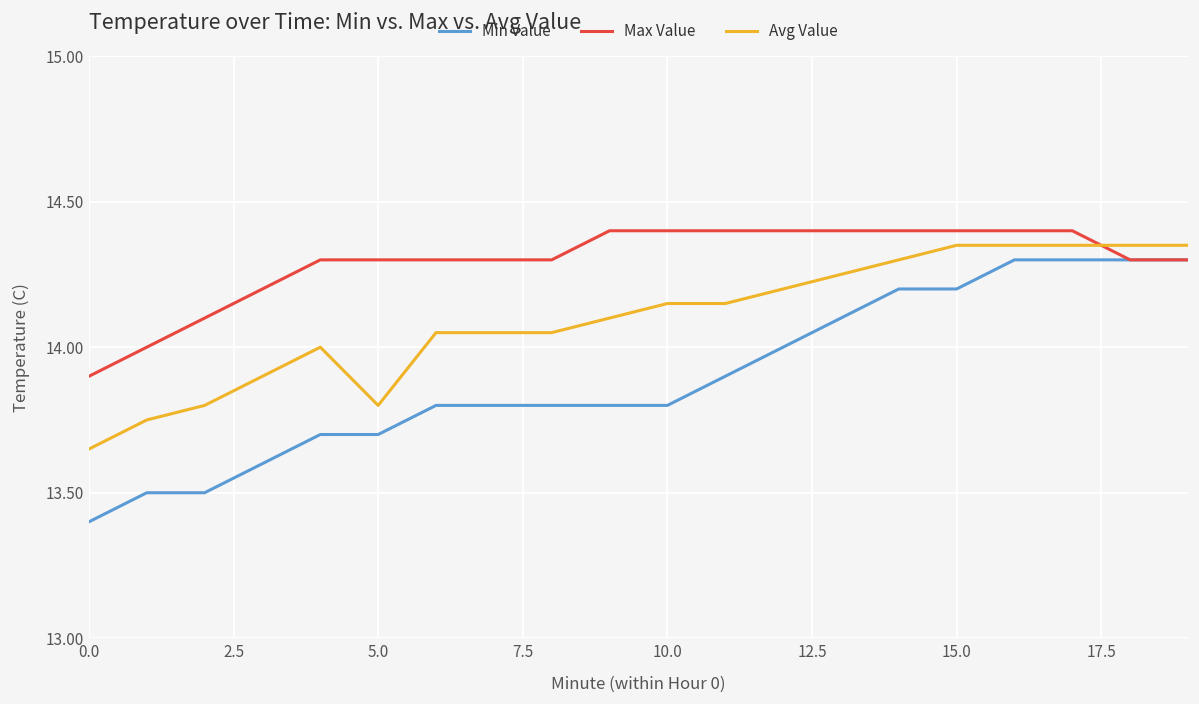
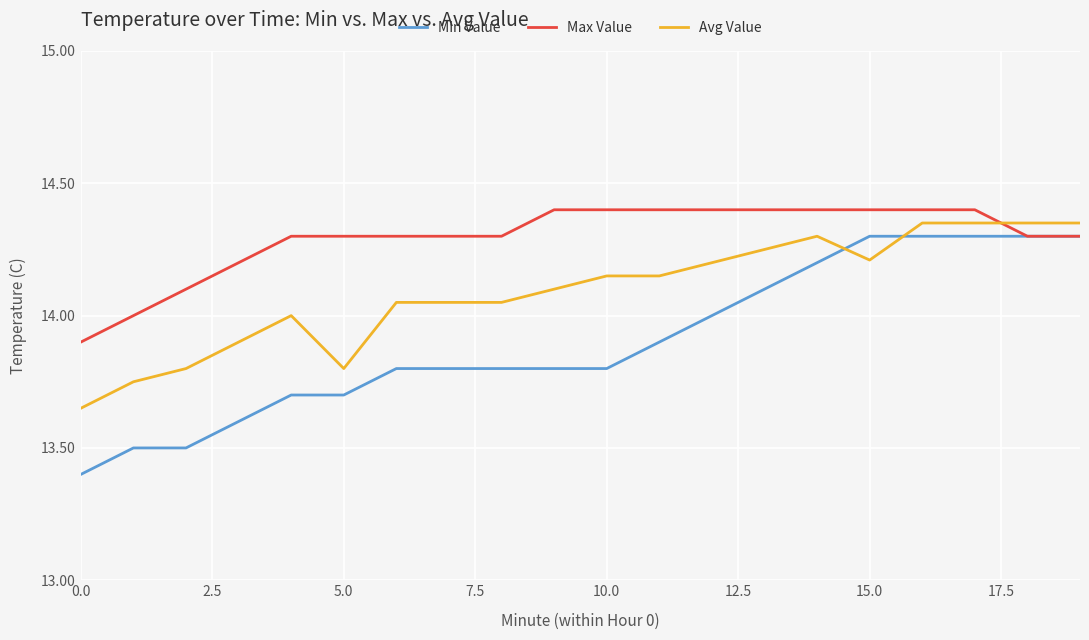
  {
    "Min Value": {
      "0.0": 13.4,
      "5.0": 13.7,
      "10.0": 13.8,
-     "15.0": 14.2
+     "15.0": 14.3
    },
    "Max Value": {
      "0.0": 13.90,
      "5.0": 14.30,
      "10.0": 14.40,
      "15.0": 14.40
    },
    "Avg Value": {
      "0.0": 13.65,
      "5.0": 13.80,
      "10.0": 14.15,
-     "15.0": 14.35
+     "15.0": 14.21
    }
  }
